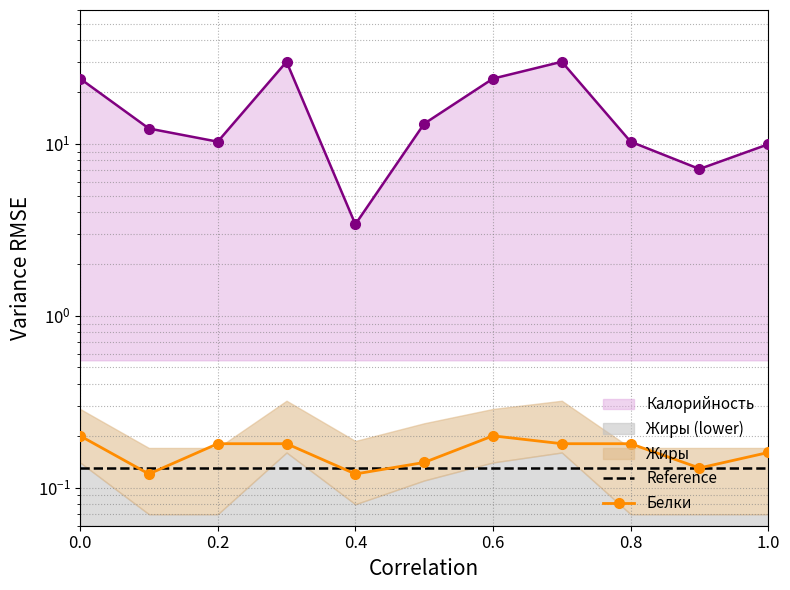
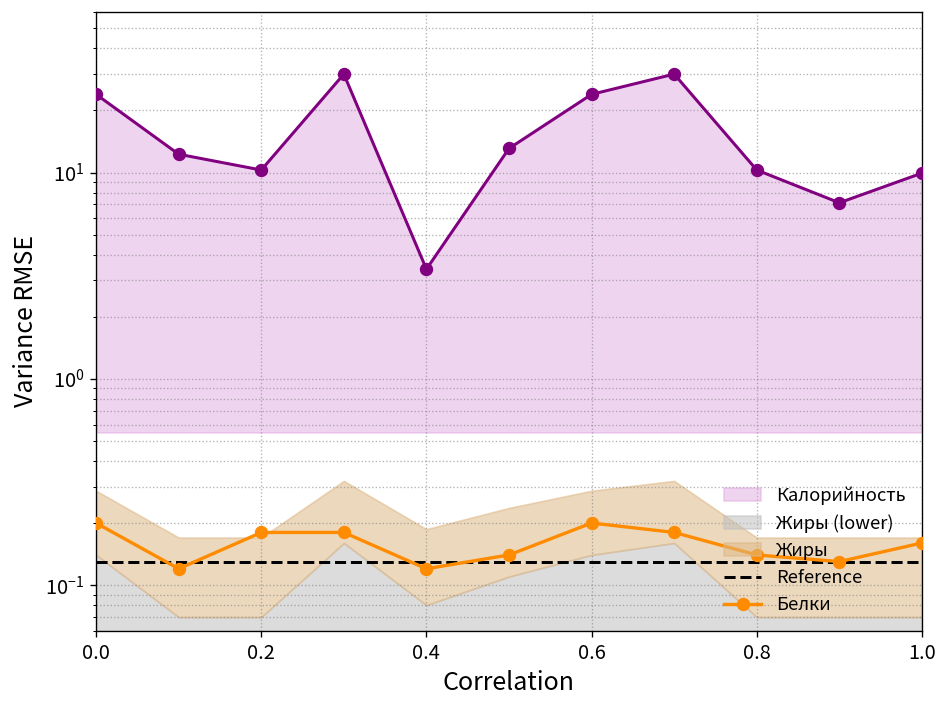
  {
    "Reference": {
      "0.0": 0.13,
      "0.2": 0.13,
      "0.4": 0.13,
      "0.6": 0.13,
      "0.8": 0.13,
      "1.0": 0.13
    },
    "Белки": {
      "0.0": 0.20,
      "0.2": 0.18,
      "0.4": 0.12,
      "0.6": 0.20,
-     "0.8": 0.18,
+     "0.8": 0.14,
      "1.0": 0.16
    }
  }
